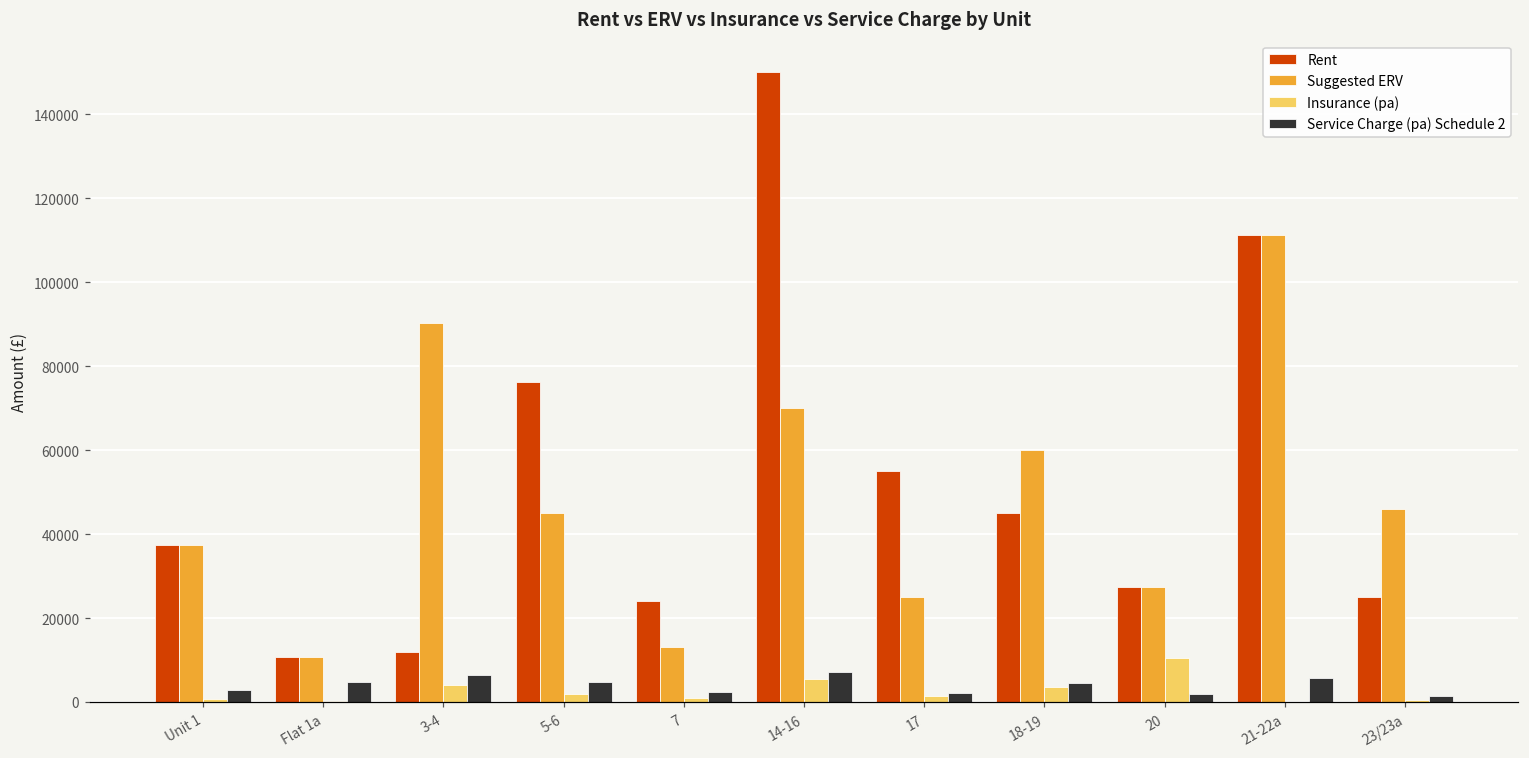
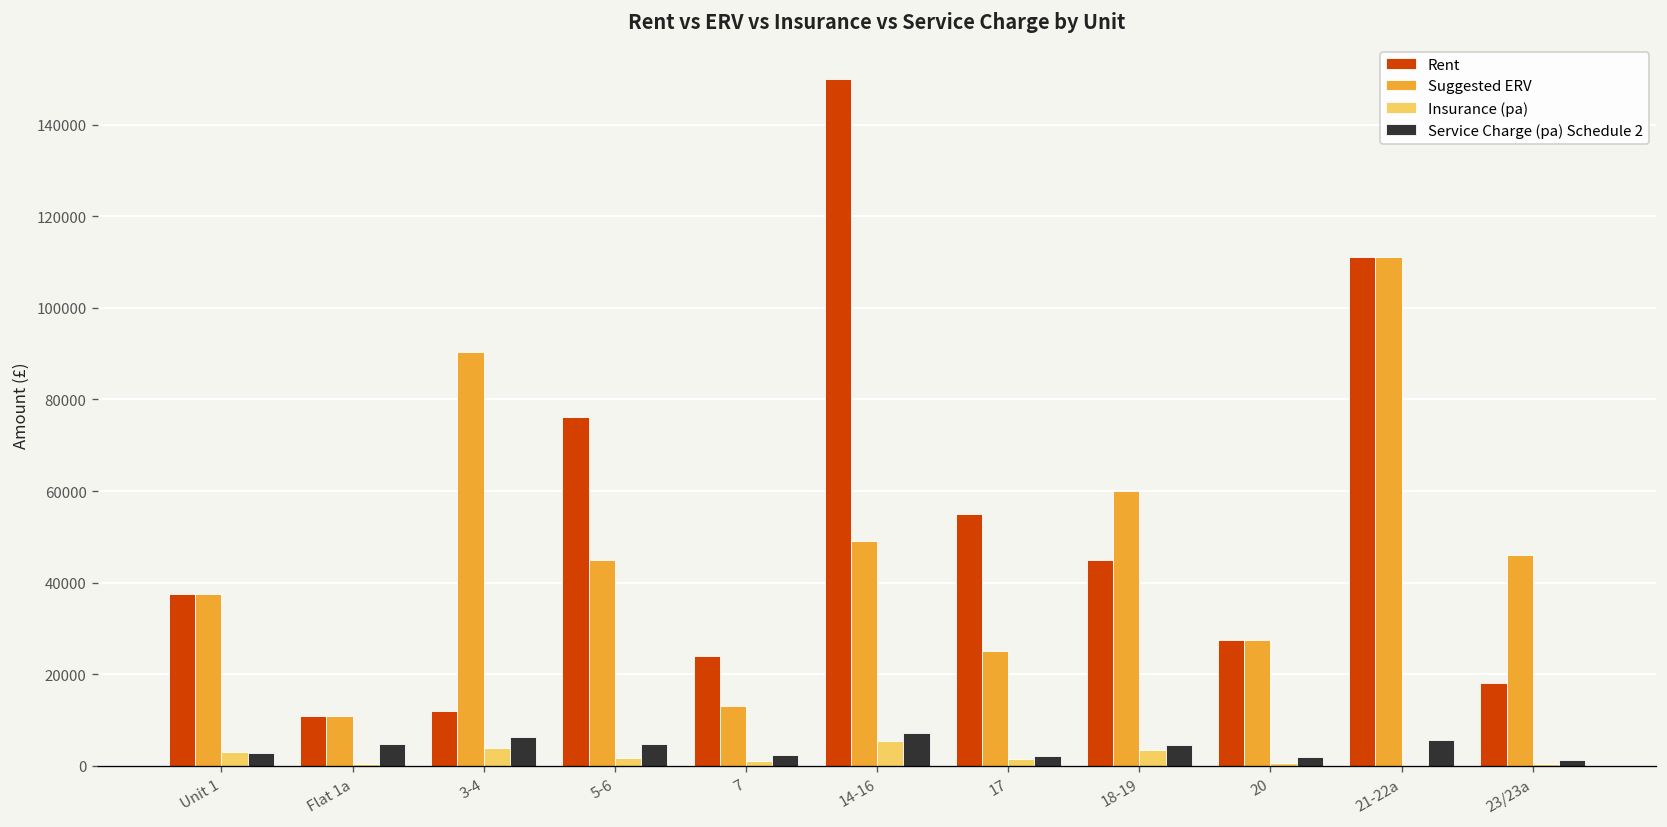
  {
    "Rent": {
      "Unit 1": 38000,
      "Flat 1a": 11000,
      "3-4": 12000,
      "5-6": 76000,
      "7": 24000,
      "14-16": 150000,
      "17": 55000,
      "18-19": 45000,
      "20": 28000,
      "21-22a": 111000,
-     "23/23a": 25000
+     "23/23a": 18000
    },
    "Suggested ERV": {
      "Unit 1": 38000,
      "Flat 1a": 11000,
      "3-4": 90000,
      "5-6": 45000,
      "7": 13000,
-     "14-16": 70000,
+     "14-16": 49000,
      "17": 25000,
      "18-19": 60000,
      "20": 28000,
      "21-22a": 111000,
      "23/23a": 46000
    },
    "Insurance (pa)": {
-     "Unit 1": 1000,
+     "Unit 1": 3000,
      "3-4": 4000,
      "5-6": 2000,
      "7": 1000,
      "14-16": 5000,
      "17": 1000,
      "18-19": 3000,
-     "20": 10000,
+     "20": 1000,
      "21-22a": 0
    },
    "Service Charge (pa) Schedule 2": {
      "Unit 1": 3000,
      "Flat 1a": 5000,
      "3-4": 6000,
      "5-6": 5000,
      "7": 2000,
      "14-16": 7000,
      "17": 2000,
      "18-19": 5000,
      "20": 2000,
      "21-22a": 6000,
      "23/23a": 1000
    }
  }
